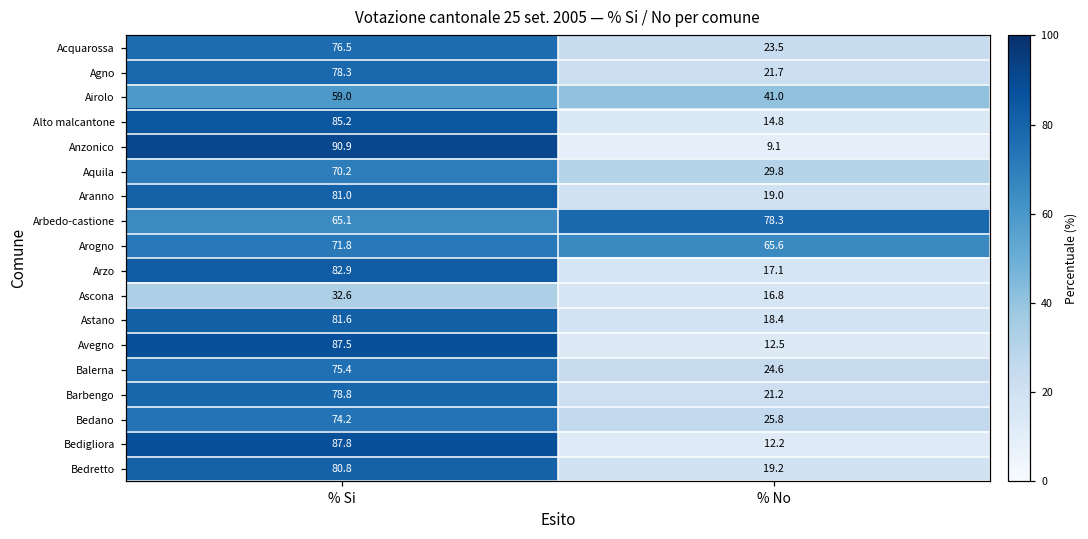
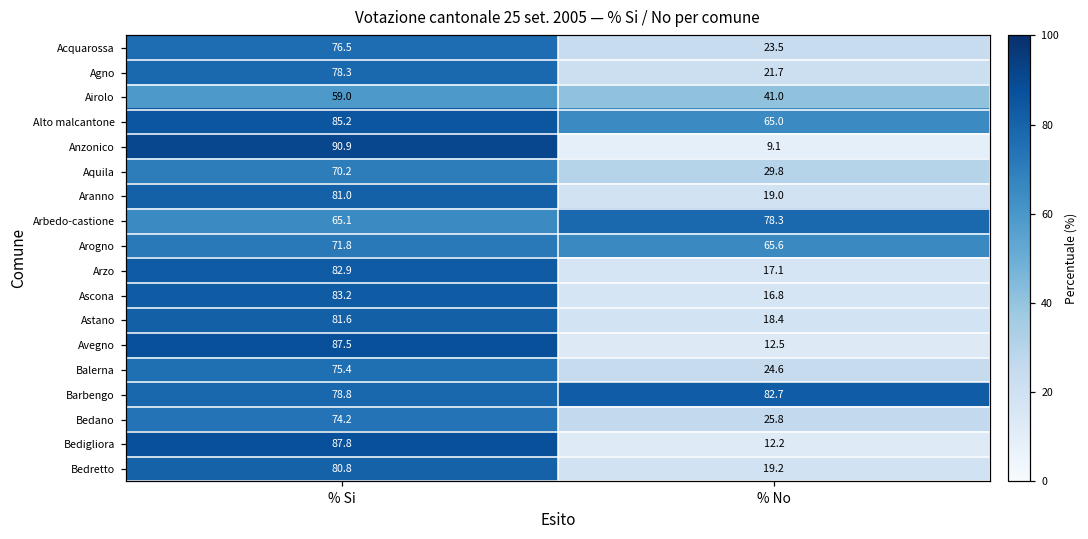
  {
    "Acquarossa": {
      "% Si": 76.5,
      "% No": 23.5
    },
    "Agno": {
      "% Si": 78.3,
      "% No": 21.7
    },
    "Airolo": {
      "% Si": 59.0,
      "% No": 41.0
    },
    "Alto malcantone": {
      "% Si": 85.2,
-     "% No": 14.8
+     "% No": 65.0
    },
    "Anzonico": {
      "% Si": 90.9,
      "% No": 9.1
    },
    "Aquila": {
      "% Si": 70.2,
      "% No": 29.8
    },
    "Aranno": {
      "% Si": 81.0,
      "% No": 19.0
    },
    "Arbedo-castione": {
      "% Si": 65.1,
      "% No": 78.3
    },
    "Arogno": {
      "% Si": 71.8,
      "% No": 65.6
    },
    "Arzo": {
      "% Si": 82.9,
      "% No": 17.1
    },
    "Ascona": {
-     "% Si": 32.6,
+     "% Si": 83.2,
      "% No": 16.8
    },
    "Astano": {
      "% Si": 81.6,
      "% No": 18.4
    },
    "Avegno": {
      "% Si": 87.5,
      "% No": 12.5
    },
    "Balerna": {
      "% Si": 75.4,
      "% No": 24.6
    },
    "Barbengo": {
      "% Si": 78.8,
-     "% No": 21.2
+     "% No": 82.7
    },
    "Bedano": {
      "% Si": 74.2,
      "% No": 25.8
    },
    "Bedigliora": {
      "% Si": 87.8,
      "% No": 12.2
    },
    "Bedretto": {
      "% Si": 80.8,
      "% No": 19.2
    }
  }
